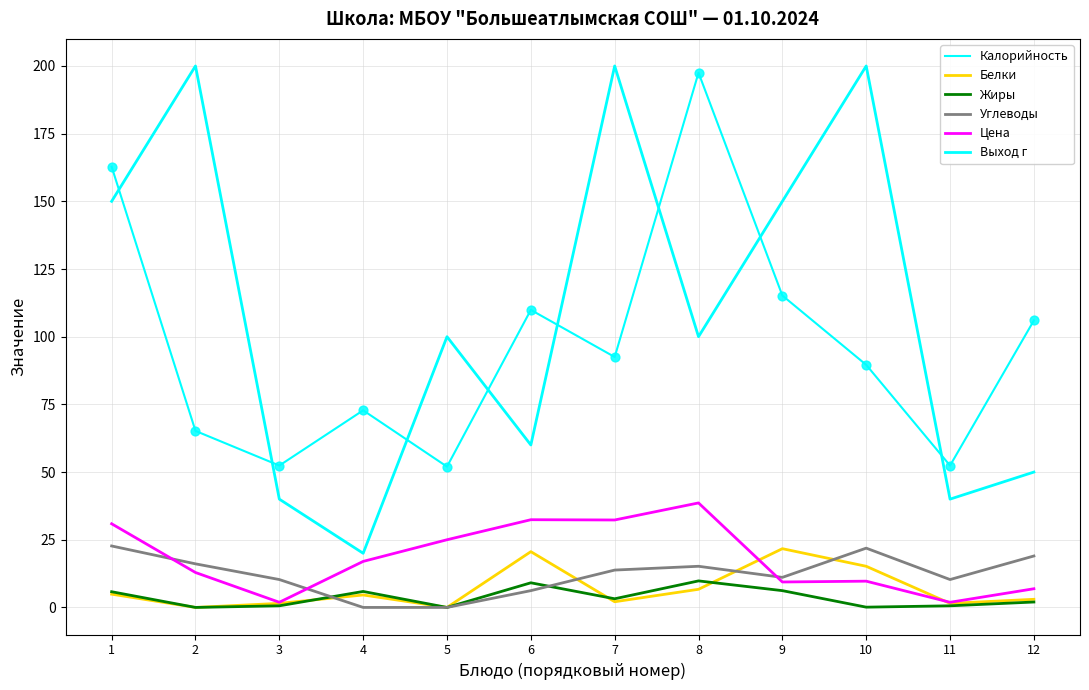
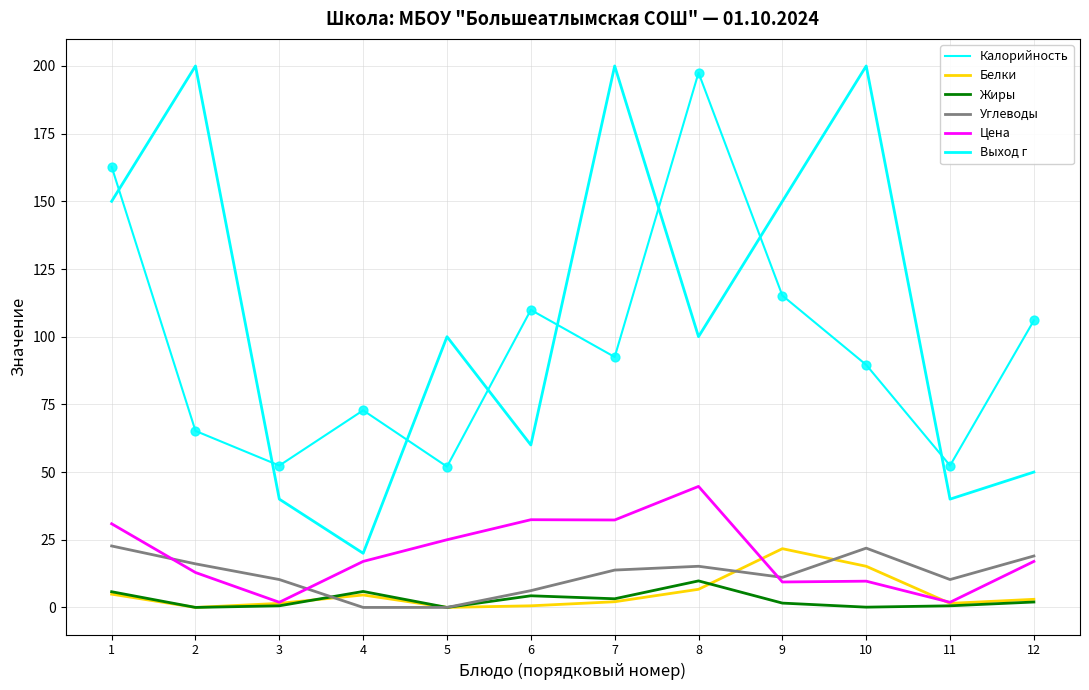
  {
    "Белки": {
      "4": 5,
-     "6": 21,
+     "6": 1,
      "7": 2,
      "8": 7,
      "9": 22,
      "10": 15,
      "12": 3
    },
    "Жиры": {
      "4": 6,
-     "6": 9,
+     "6": 4,
      "7": 3,
      "8": 10,
-     "9": 6,
+     "9": 2,
      "10": 0,
      "12": 2
    },
    "Углеводы": {
      "1": 23,
      "2": 16,
      "3": 10,
      "4": 0,
      "6": 6,
      "7": 14,
      "8": 15,
      "9": 11,
      "10": 22,
      "11": 10,
      "12": 19
    },
    "Цена": {
      "1": 31,
      "2": 13,
      "4": 17,
      "5": 25,
      "6": 32,
      "7": 32,
-     "8": 39,
+     "8": 45,
      "9": 9,
      "10": 10,
-     "12": 7
+     "12": 17
    }
  }
